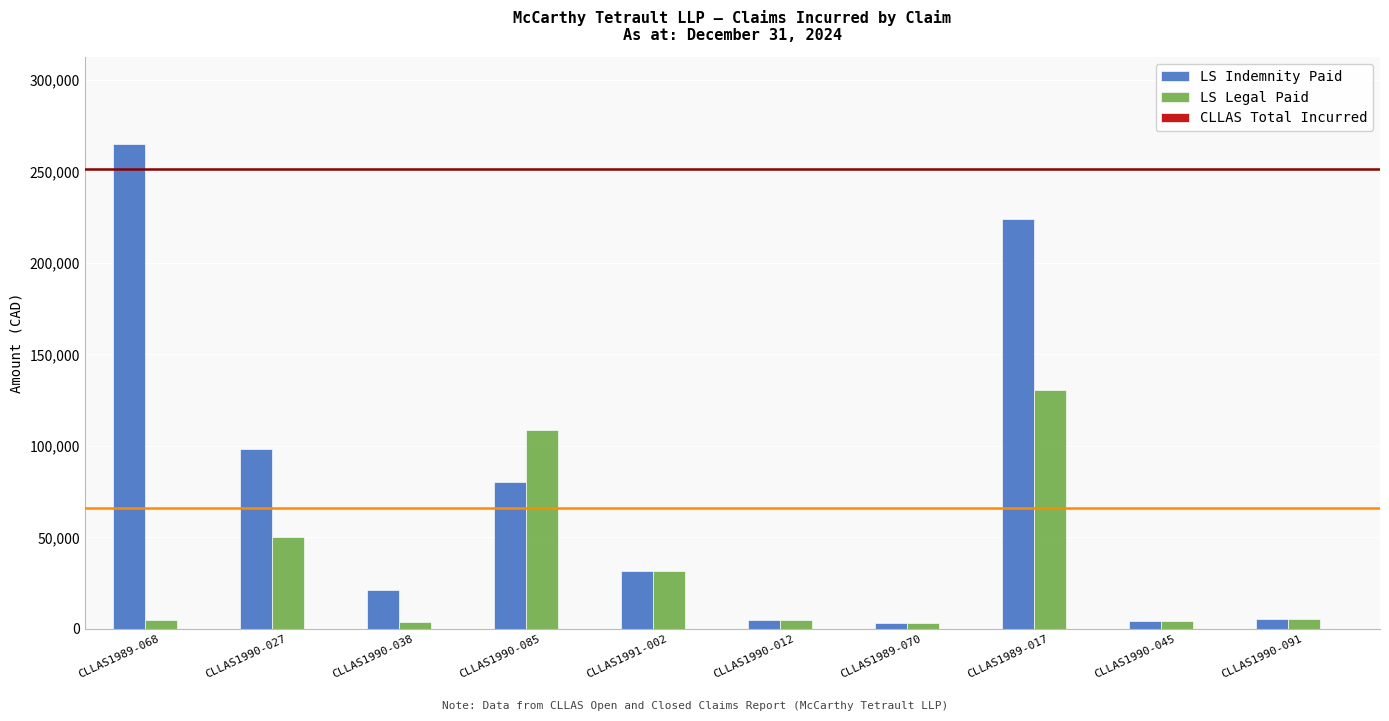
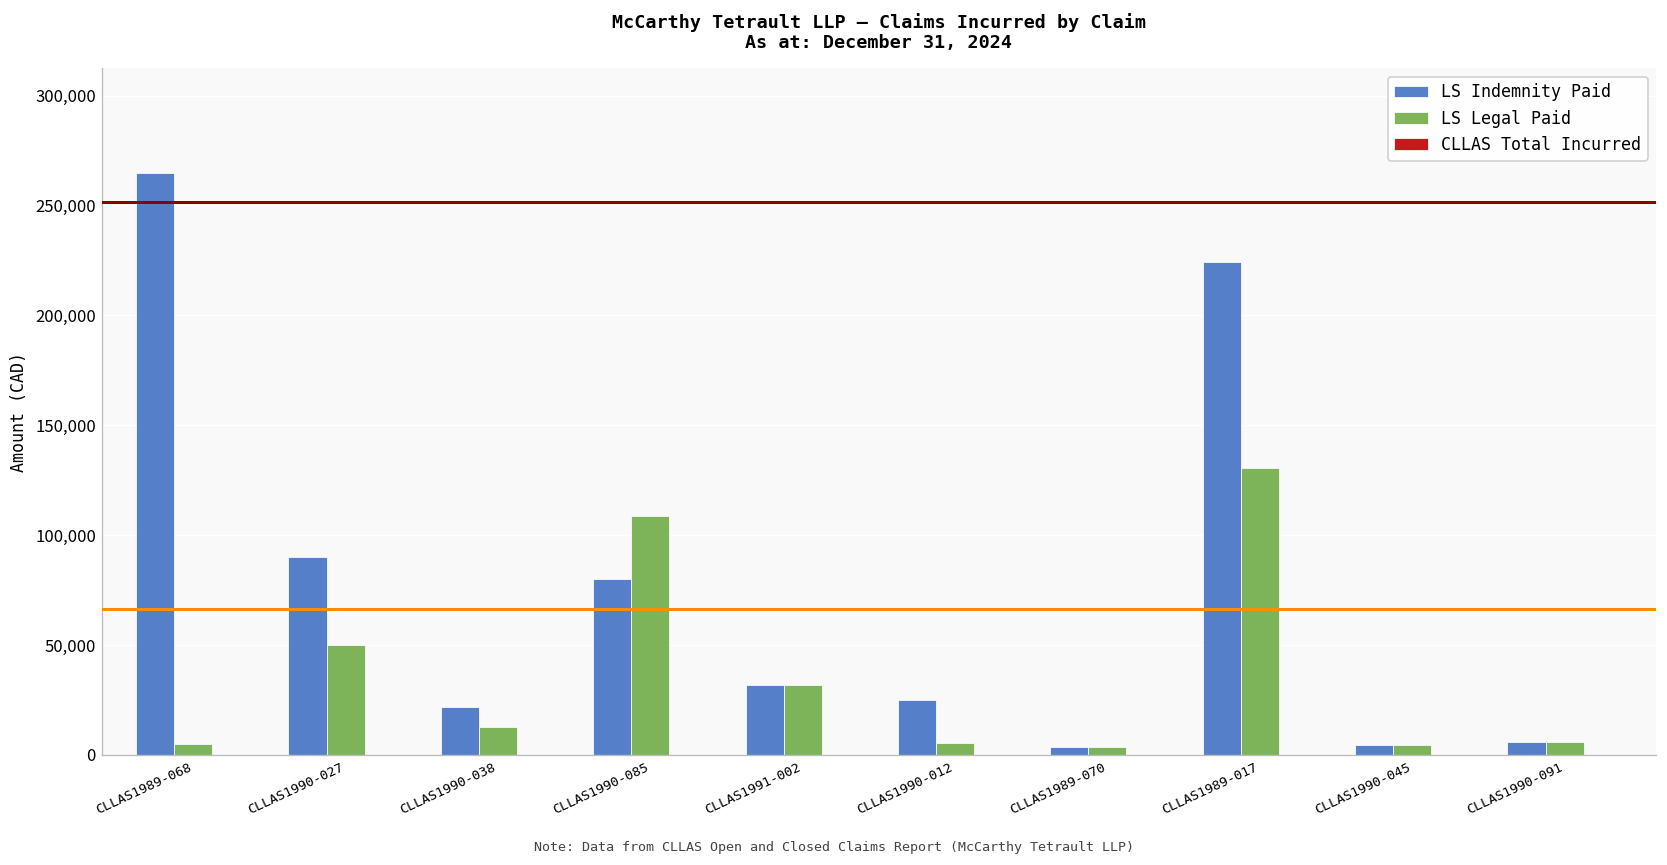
  {
    "LS Indemnity Paid": {
      "CLLAS1989-068": "265,000",
-     "CLLAS1990-027": "98,000",
+     "CLLAS1990-027": "90,000",
      "CLLAS1990-038": "21,000",
      "CLLAS1990-085": "80,000",
      "CLLAS1991-002": "32,000",
-     "CLLAS1990-012": "5,000",
+     "CLLAS1990-012": "25,000",
      "CLLAS1989-070": "3,000",
      "CLLAS1989-017": "224,000",
      "CLLAS1990-045": "4,000",
      "CLLAS1990-091": "6,000"
    },
    "LS Legal Paid": {
      "CLLAS1989-068": "5,000",
      "CLLAS1990-027": "50,000",
-     "CLLAS1990-038": "4,000",
+     "CLLAS1990-038": "13,000",
      "CLLAS1990-085": "109,000",
      "CLLAS1991-002": "32,000",
      "CLLAS1990-012": "5,000",
      "CLLAS1989-070": "3,000",
      "CLLAS1989-017": "131,000",
      "CLLAS1990-045": "4,000",
      "CLLAS1990-091": "6,000"
    },
    "CLLAS Total Incurred": {
      "CLLAS1989-068": "0",
      "CLLAS1990-027": "0",
      "CLLAS1990-038": "0",
      "CLLAS1990-085": "0",
      "CLLAS1991-002": "0",
      "CLLAS1990-012": "0",
      "CLLAS1989-070": "0",
      "CLLAS1989-017": "0",
      "CLLAS1990-045": "0",
      "CLLAS1990-091": "0"
    }
  }
